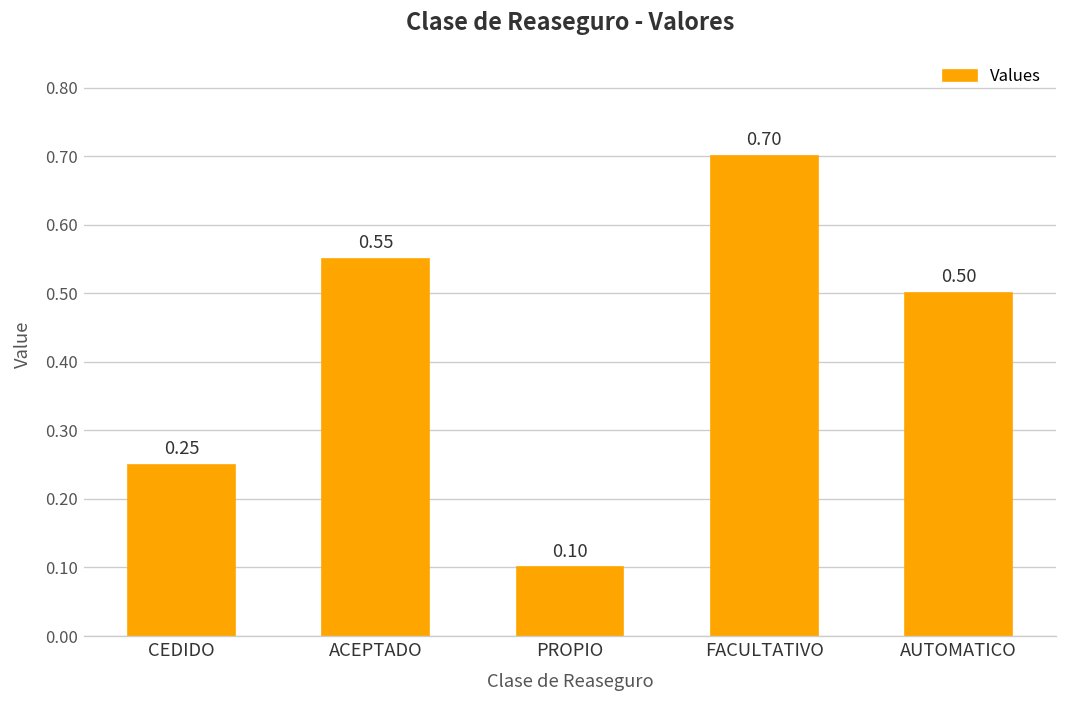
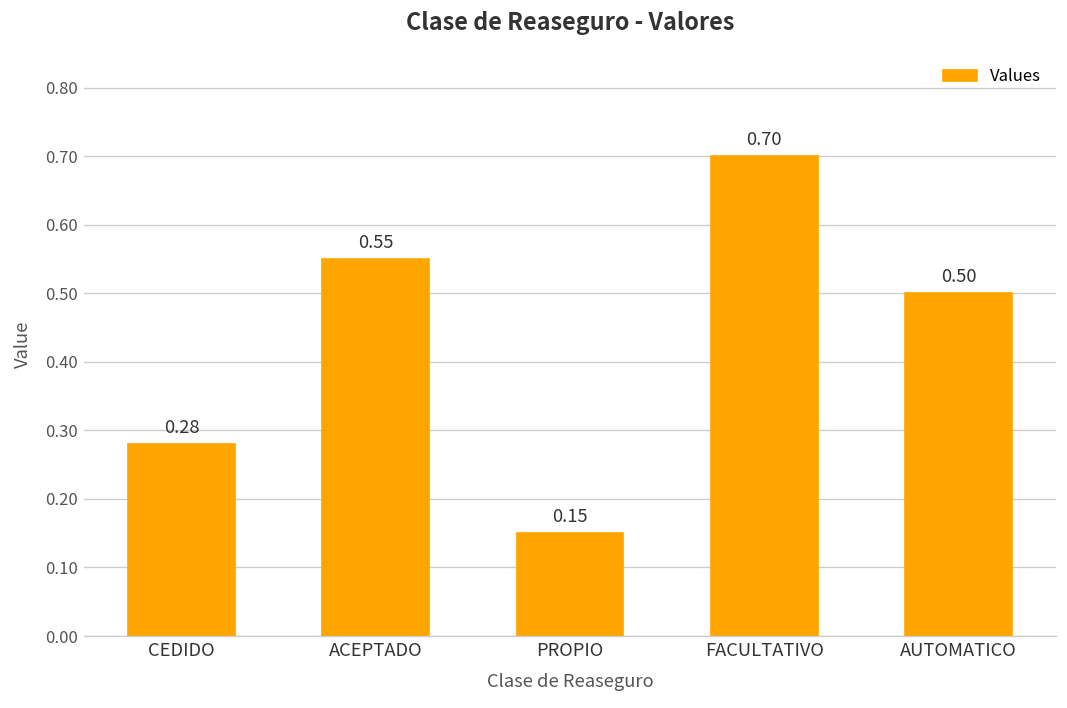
  {
-   "CEDIDO": 0.25,
+   "CEDIDO": 0.28,
    "ACEPTADO": 0.55,
-   "PROPIO": 0.10,
+   "PROPIO": 0.15,
    "FACULTATIVO": 0.70,
    "AUTOMATICO": 0.50
  }
